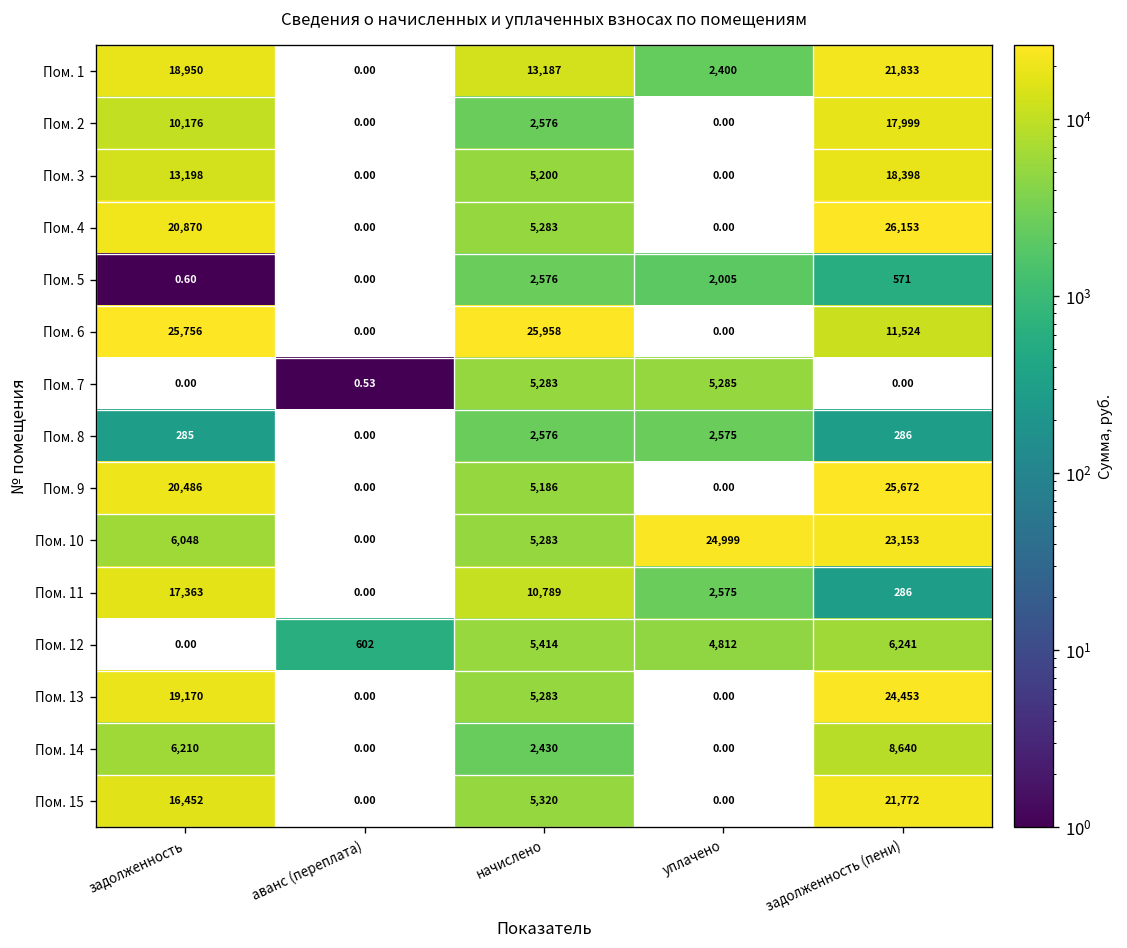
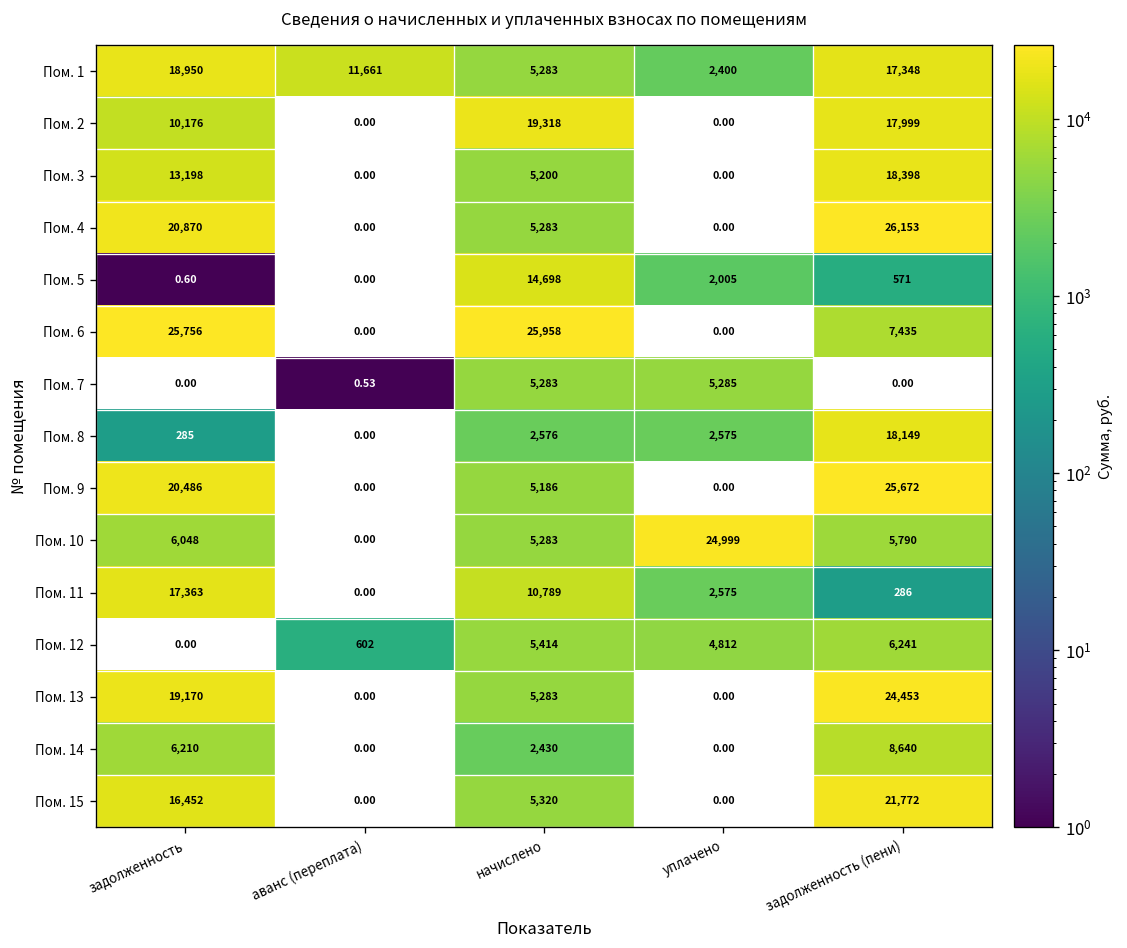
  {
    "Пом. 1": {
      "задолженность": "18,950",
-     "аванс (переплата)": "0.00",
-     "начислено": "13,187",
+     "аванс (переплата)": "11,661",
+     "начислено": "5,283",
      "уплачено": "2,400",
-     "задолженность (пени)": "21,833"
+     "задолженность (пени)": "17,348"
    },
    "Пом. 2": {
      "задолженность": "10,176",
      "аванс (переплата)": "0.00",
-     "начислено": "2,576",
+     "начислено": "19,318",
      "уплачено": "0.00",
      "задолженность (пени)": "17,999"
    },
    "Пом. 3": {
      "задолженность": "13,198",
      "аванс (переплата)": "0.00",
      "начислено": "5,200",
      "уплачено": "0.00",
      "задолженность (пени)": "18,398"
    },
    "Пом. 4": {
      "задолженность": "20,870",
      "аванс (переплата)": "0.00",
      "начислено": "5,283",
      "уплачено": "0.00",
      "задолженность (пени)": "26,153"
    },
    "Пом. 5": {
      "задолженность": "0.60",
      "аванс (переплата)": "0.00",
-     "начислено": "2,576",
+     "начислено": "14,698",
      "уплачено": "2,005",
      "задолженность (пени)": "571"
    },
    "Пом. 6": {
      "задолженность": "25,756",
      "аванс (переплата)": "0.00",
      "начислено": "25,958",
      "уплачено": "0.00",
-     "задолженность (пени)": "11,524"
+     "задолженность (пени)": "7,435"
    },
    "Пом. 7": {
      "задолженность": "0.00",
      "аванс (переплата)": "0.53",
      "начислено": "5,283",
      "уплачено": "5,285",
      "задолженность (пени)": "0.00"
    },
    "Пом. 8": {
      "задолженность": "285",
      "аванс (переплата)": "0.00",
      "начислено": "2,576",
      "уплачено": "2,575",
-     "задолженность (пени)": "286"
+     "задолженность (пени)": "18,149"
    },
    "Пом. 9": {
      "задолженность": "20,486",
      "аванс (переплата)": "0.00",
      "начислено": "5,186",
      "уплачено": "0.00",
      "задолженность (пени)": "25,672"
    },
    "Пом. 10": {
      "задолженность": "6,048",
      "аванс (переплата)": "0.00",
      "начислено": "5,283",
      "уплачено": "24,999",
-     "задолженность (пени)": "23,153"
+     "задолженность (пени)": "5,790"
    },
    "Пом. 11": {
      "задолженность": "17,363",
      "аванс (переплата)": "0.00",
      "начислено": "10,789",
      "уплачено": "2,575",
      "задолженность (пени)": "286"
    },
    "Пом. 12": {
      "задолженность": "0.00",
      "аванс (переплата)": "602",
      "начислено": "5,414",
      "уплачено": "4,812",
      "задолженность (пени)": "6,241"
    },
    "Пом. 13": {
      "задолженность": "19,170",
      "аванс (переплата)": "0.00",
      "начислено": "5,283",
      "уплачено": "0.00",
      "задолженность (пени)": "24,453"
    },
    "Пом. 14": {
      "задолженность": "6,210",
      "аванс (переплата)": "0.00",
      "начислено": "2,430",
      "уплачено": "0.00",
      "задолженность (пени)": "8,640"
    },
    "Пом. 15": {
      "задолженность": "16,452",
      "аванс (переплата)": "0.00",
      "начислено": "5,320",
      "уплачено": "0.00",
      "задолженность (пени)": "21,772"
    }
  }
